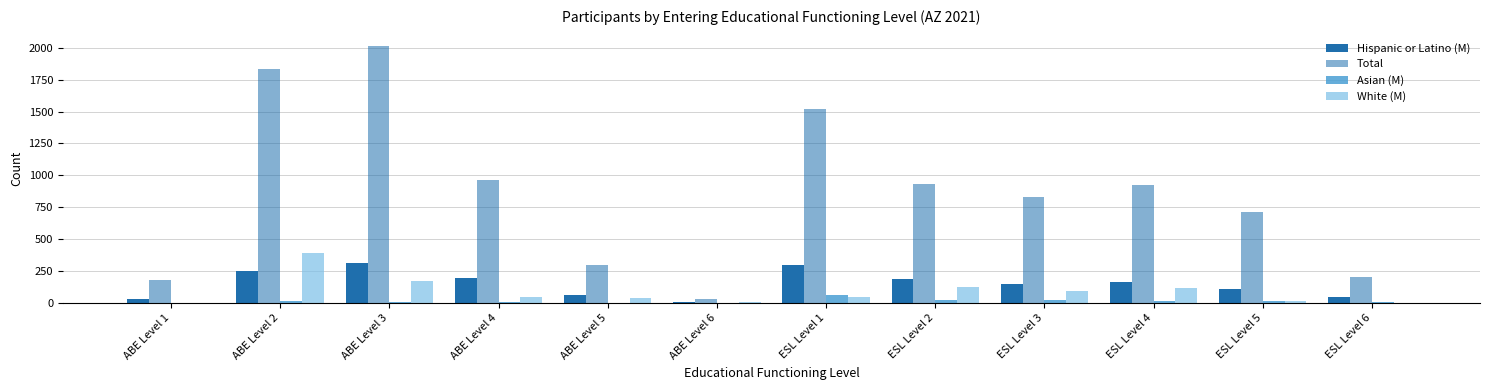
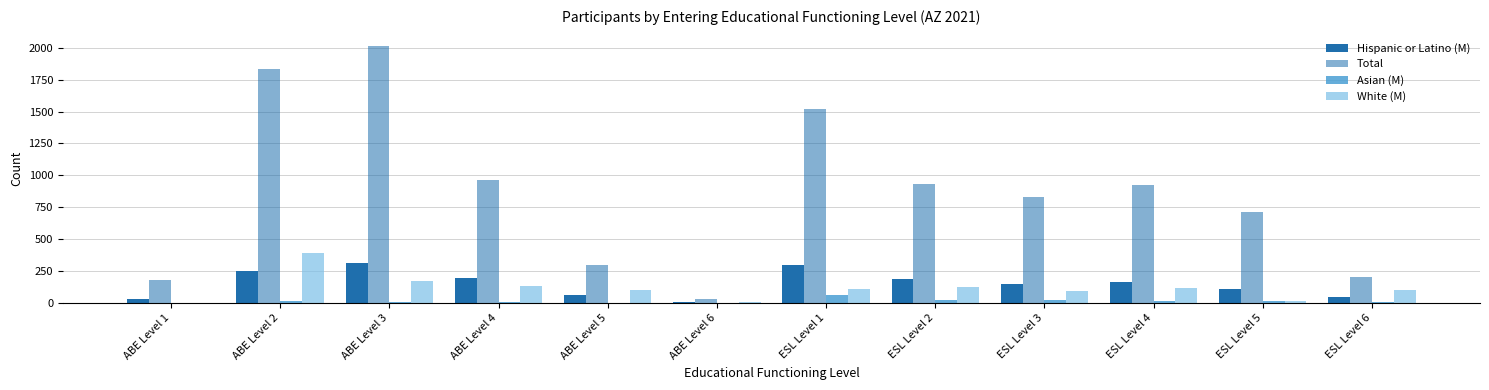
  {
    "White (M)": {
      "ABE Level 1": 0,
      "ABE Level 2": 390,
      "ABE Level 3": 170,
-     "ABE Level 4": 40,
-     "ABE Level 5": 40,
-     "ESL Level 1": 50,
+     "ABE Level 4": 130,
+     "ABE Level 5": 100,
+     "ESL Level 1": 110,
      "ESL Level 2": 130,
      "ESL Level 3": 90,
      "ESL Level 4": 120,
-     "ESL Level 6": 0
+     "ESL Level 6": 100
    }
  }
